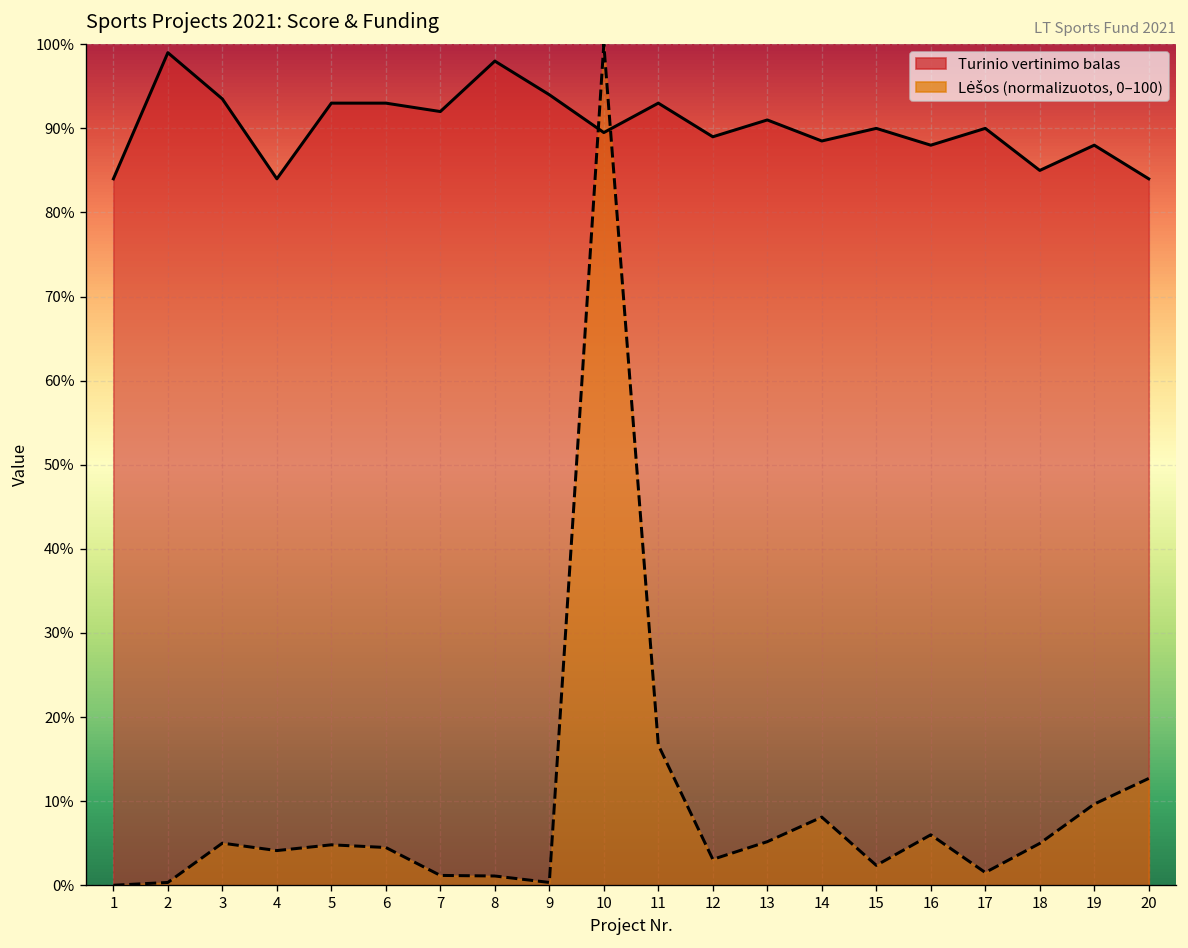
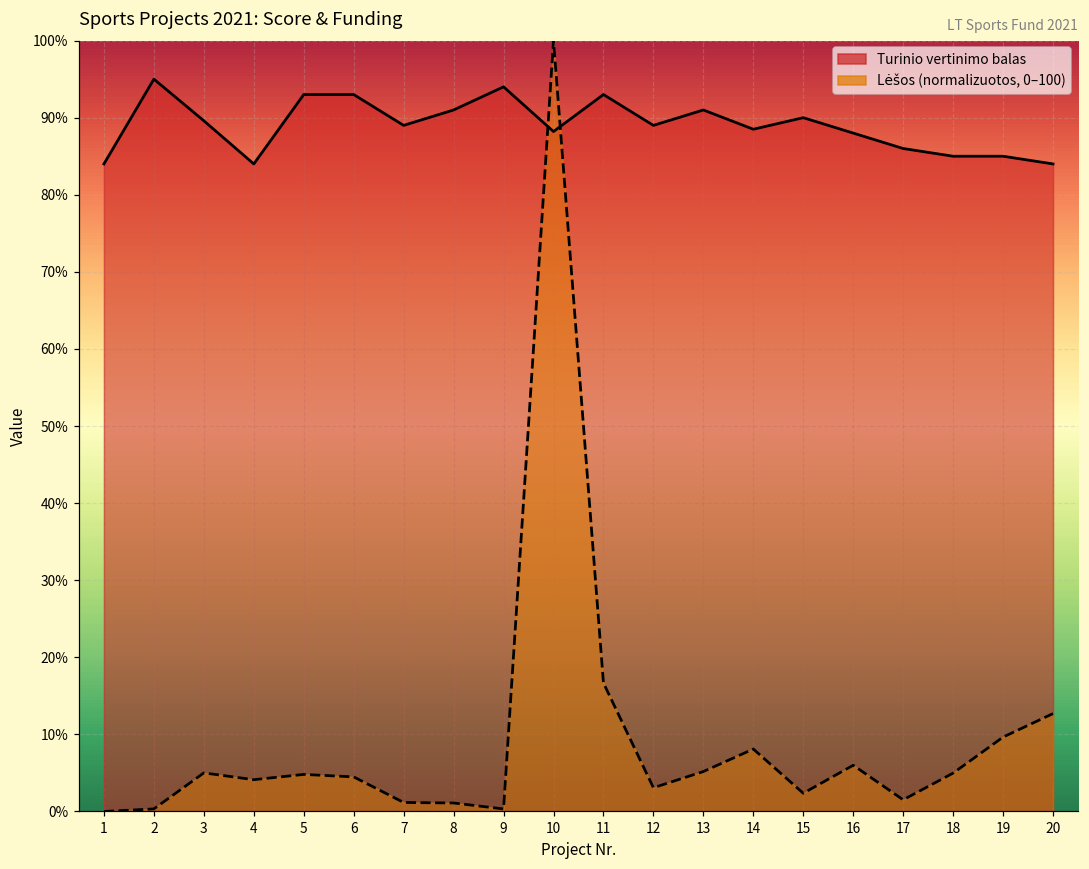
  {
    "Turinio vertinimo balas": {
      "1": "84%",
-     "2": "99%",
-     "3": "94%",
+     "2": "95%",
+     "3": "90%",
      "4": "84%",
      "5": "93%",
      "6": "93%",
-     "7": "92%",
-     "8": "98%",
+     "7": "89%",
+     "8": "91%",
      "9": "94%",
-     "10": "90%",
+     "10": "88%",
      "11": "93%",
      "12": "89%",
      "13": "91%",
      "14": "89%",
      "15": "90%",
      "16": "88%",
-     "17": "90%",
+     "17": "86%",
      "18": "85%",
-     "19": "88%",
+     "19": "85%",
      "20": "84%"
    }
  }
